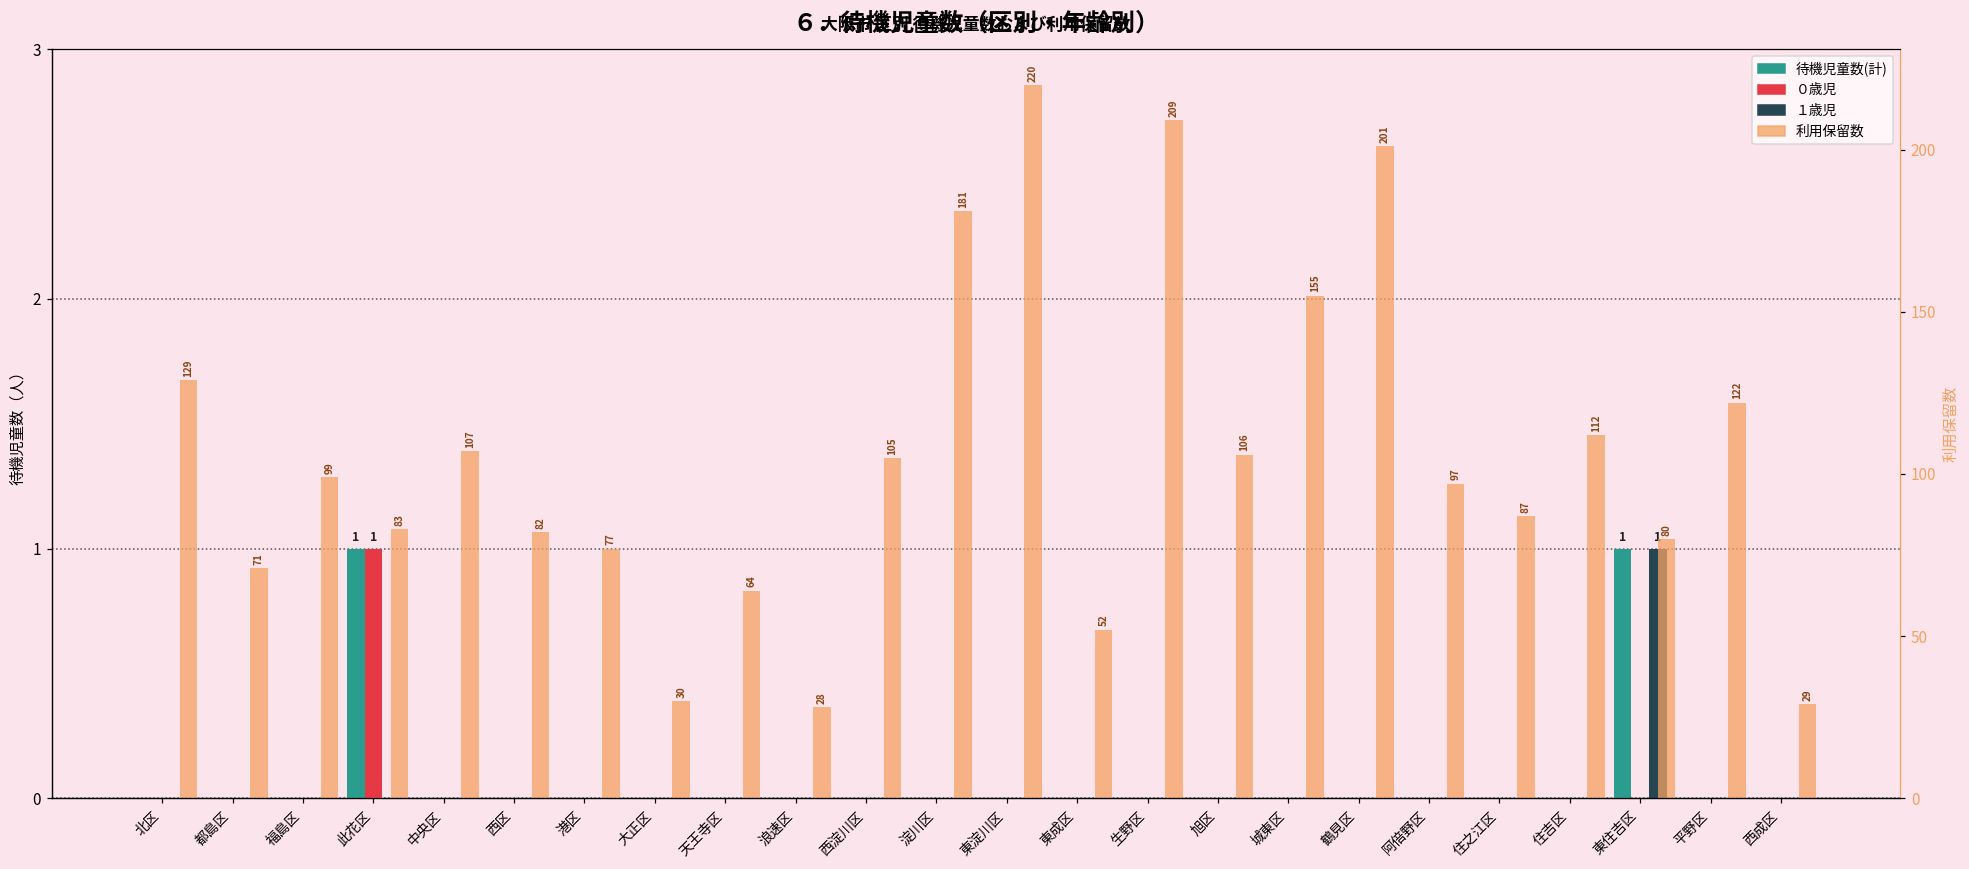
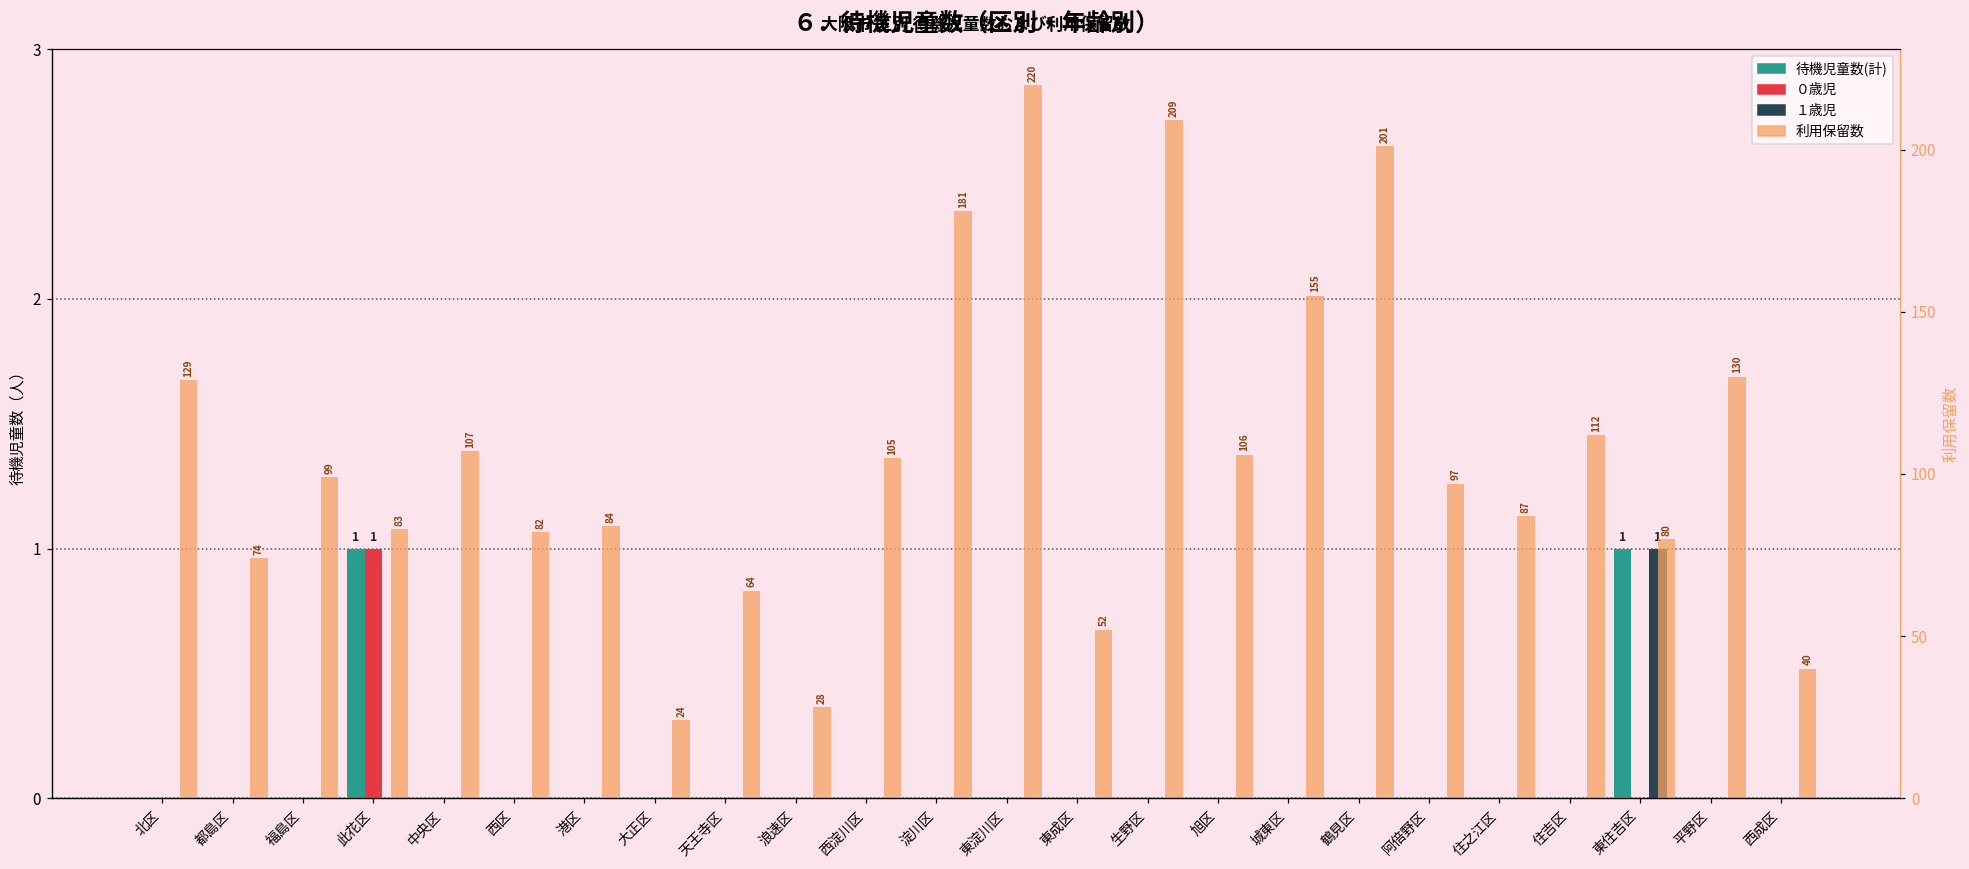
  {
    "待機児童数(計)": {
      "此花区": 1,
      "東住吉区": 1
    },
    "０歳児": {
      "此花区": 1
    },
    "１歳児": {
      "東住吉区": 1
    },
    "利用保留数": {
      "北区": 129,
-     "都島区": 71,
+     "都島区": 74,
      "福島区": 99,
      "此花区": 83,
      "中央区": 107,
      "西区": 82,
-     "港区": 77,
-     "大正区": 30,
+     "港区": 84,
+     "大正区": 24,
      "天王寺区": 64,
      "浪速区": 28,
      "西淀川区": 105,
      "淀川区": 181,
      "東淀川区": 220,
      "東成区": 52,
      "生野区": 209,
      "旭区": 106,
      "城東区": 155,
      "鶴見区": 201,
      "阿倍野区": 97,
      "住之江区": 87,
      "住吉区": 112,
      "東住吉区": 80,
-     "平野区": 122,
-     "西成区": 29
+     "平野区": 130,
+     "西成区": 40
    }
  }
